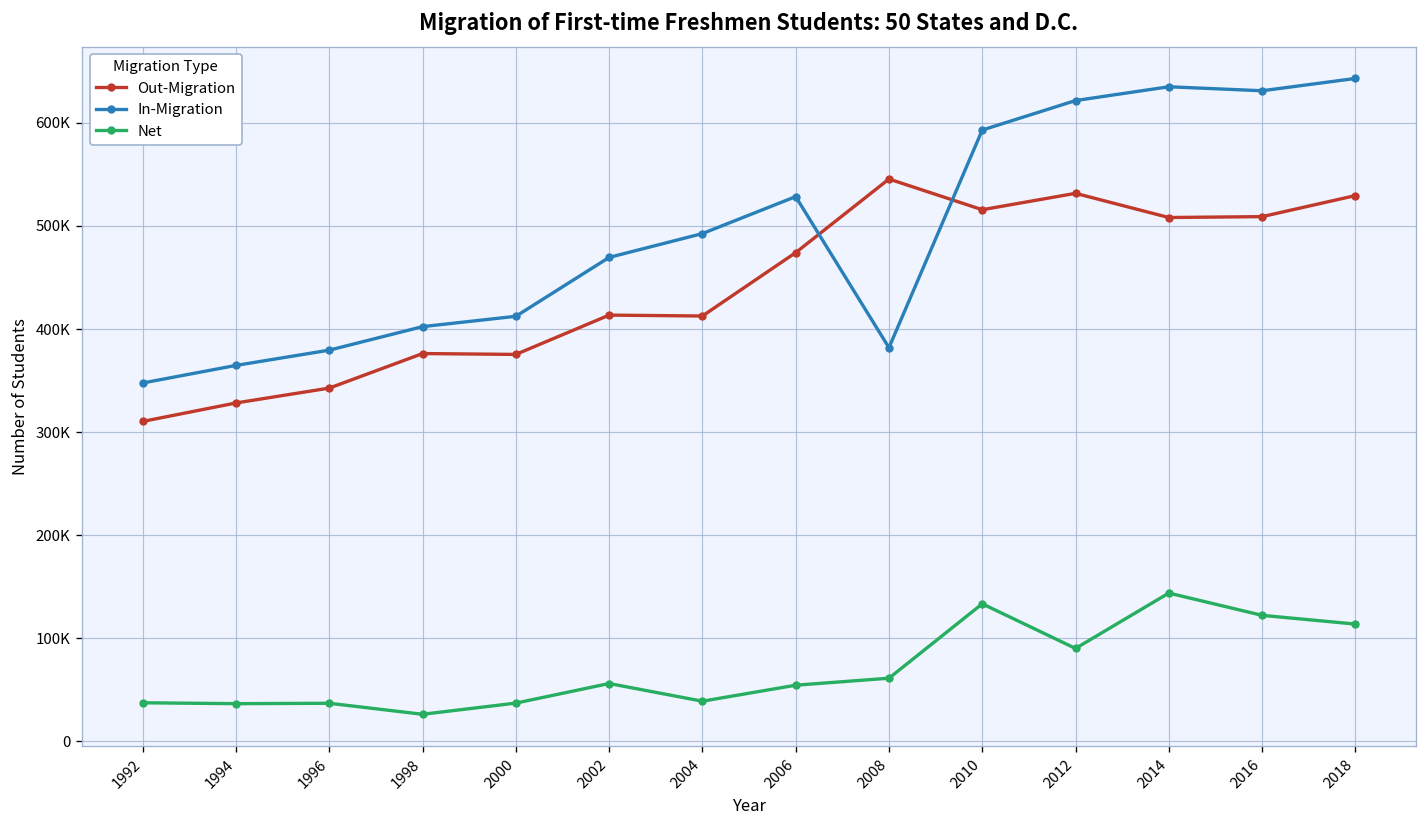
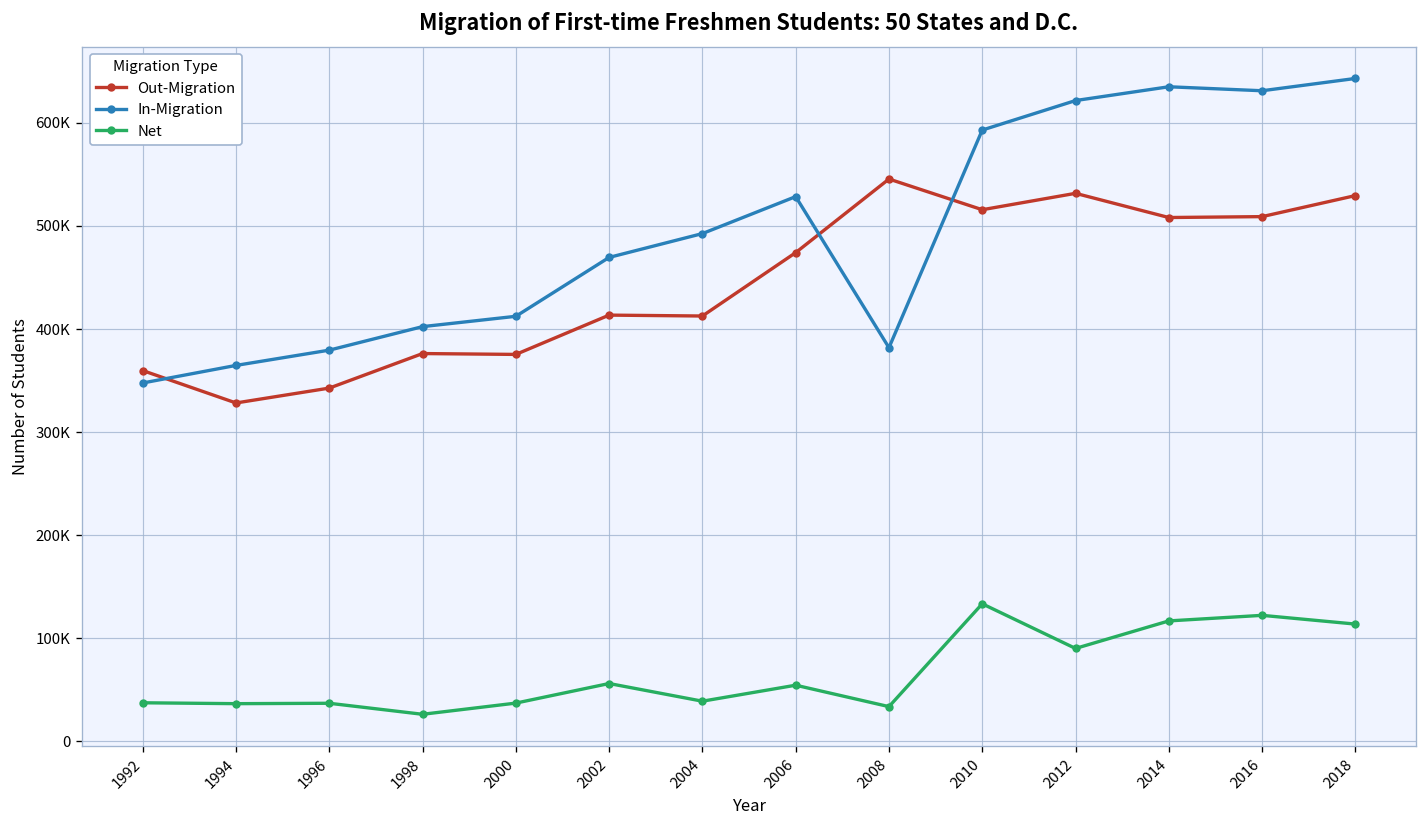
  {
    "Out-Migration": {
-     "1992": 310000,
+     "1992": 360000,
      "1994": 330000,
      "1996": 340000,
      "1998": 380000,
      "2000": 380000,
      "2002": 410000,
      "2004": 410000,
      "2006": 470000,
      "2008": 550000,
      "2010": 520000,
      "2012": 530000,
      "2014": 510000,
      "2016": 510000,
      "2018": 530000
    },
    "In-Migration": {
      "1992": 350000,
      "1994": 360000,
      "1996": 380000,
      "1998": 400000,
      "2000": 410000,
      "2002": 470000,
      "2004": 490000,
      "2006": 530000,
      "2008": 380000,
      "2010": 590000,
      "2012": 620000,
      "2014": 640000,
      "2016": 630000,
      "2018": 640000
    },
    "Net": {
      "1992": 40000,
      "1994": 40000,
      "1996": 40000,
      "1998": 30000,
      "2000": 40000,
      "2002": 60000,
      "2004": 40000,
      "2006": 50000,
-     "2008": 60000,
+     "2008": 30000,
      "2010": 130000,
      "2012": 90000,
-     "2014": 140000,
+     "2014": 120000,
      "2016": 120000,
      "2018": 110000
    }
  }
